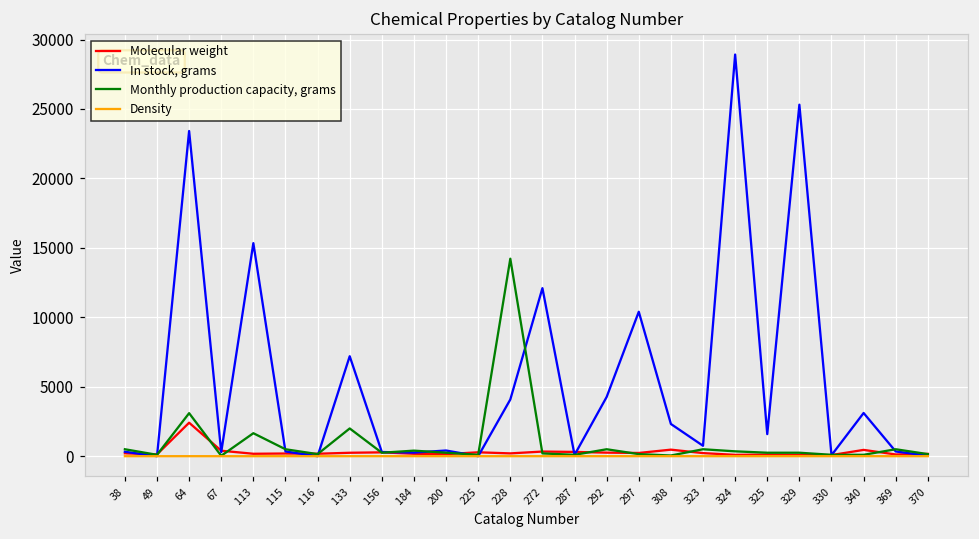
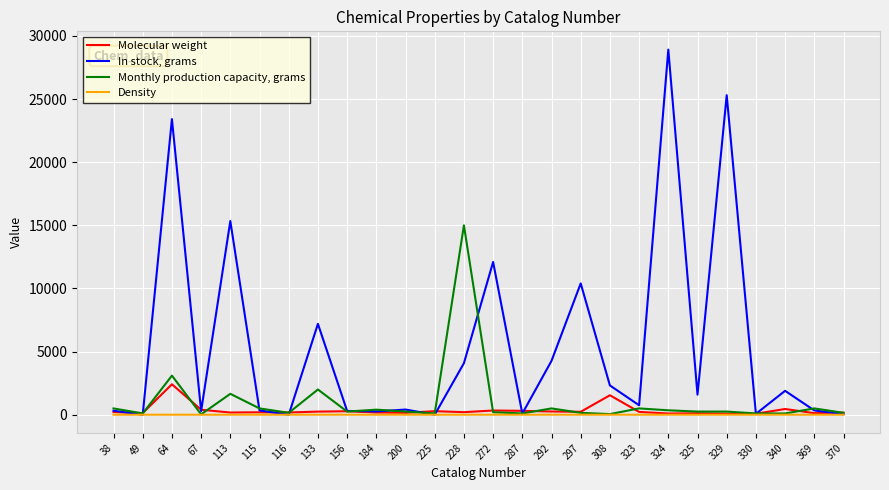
  {
    "Molecular weight": {
      "64": 2400,
      "133": 200,
      "287": 300,
      "292": 300,
-     "308": 500,
+     "308": 1500,
      "323": 200,
      "340": 500
    },
    "In stock, grams": {
      "64": 23400,
      "113": 15300,
      "133": 7200,
      "228": 4100,
      "272": 12100,
      "292": 4300,
      "297": 10400,
      "308": 2300,
      "323": 800,
      "324": 28900,
      "325": 1600,
      "329": 25300,
-     "340": 3100
+     "340": 1900
    },
    "Monthly production capacity, grams": {
      "64": 3100,
      "113": 1700,
      "133": 2000,
-     "228": 14200,
+     "228": 15000,
      "292": 500,
      "323": 500,
      "324": 400
    },
    "Density": {
      "38": 0,
      "64": 0,
      "133": 0,
      "156": 0,
      "292": 0,
      "323": 0
    }
  }
